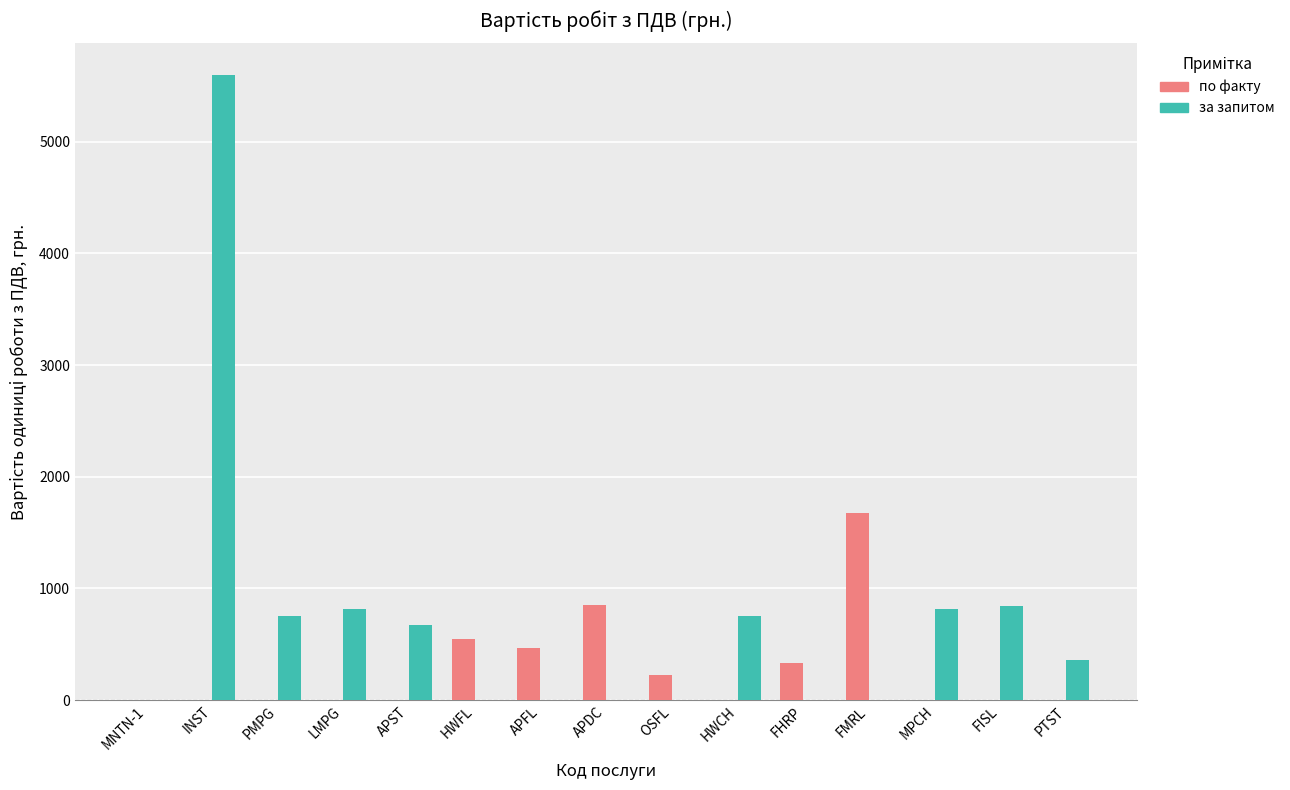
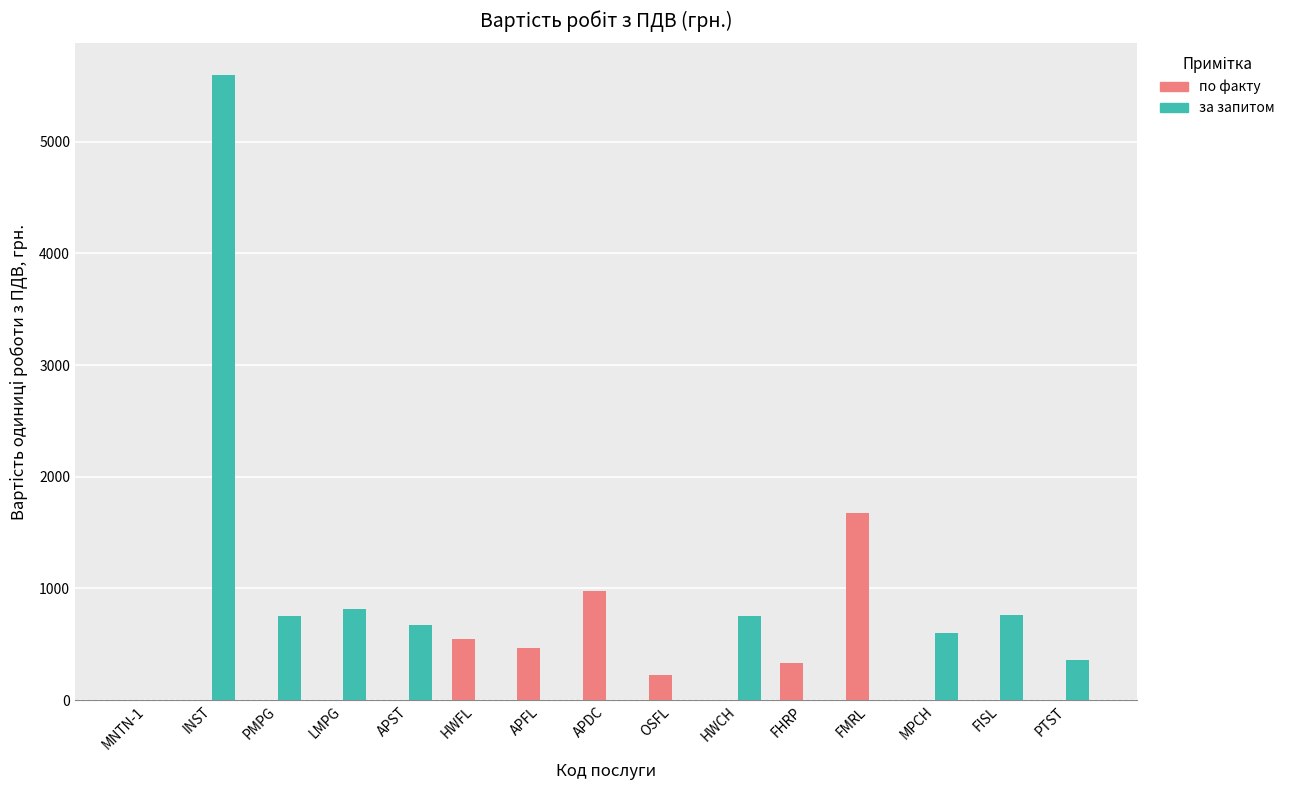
  {
    "по факту": {
      "MNTN-1": 0,
      "INST": 0,
      "PMPG": 0,
      "LMPG": 0,
      "APST": 0,
      "HWFL": 550,
      "APFL": 460,
-     "APDC": 850,
+     "APDC": 980,
      "OSFL": 220,
      "HWCH": 0,
      "FHRP": 330,
      "FMRL": 1670,
      "MPCH": 0,
      "FISL": 0,
      "PTST": 0
    },
    "за запитом": {
      "MNTN-1": 0,
      "INST": 5600,
      "PMPG": 750,
      "LMPG": 820,
      "APST": 670,
      "HWFL": 0,
      "APFL": 0,
      "APDC": 0,
      "OSFL": 0,
      "HWCH": 750,
      "FHRP": 0,
      "FMRL": 0,
-     "MPCH": 810,
-     "FISL": 840,
+     "MPCH": 600,
+     "FISL": 770,
      "PTST": 360
    }
  }
